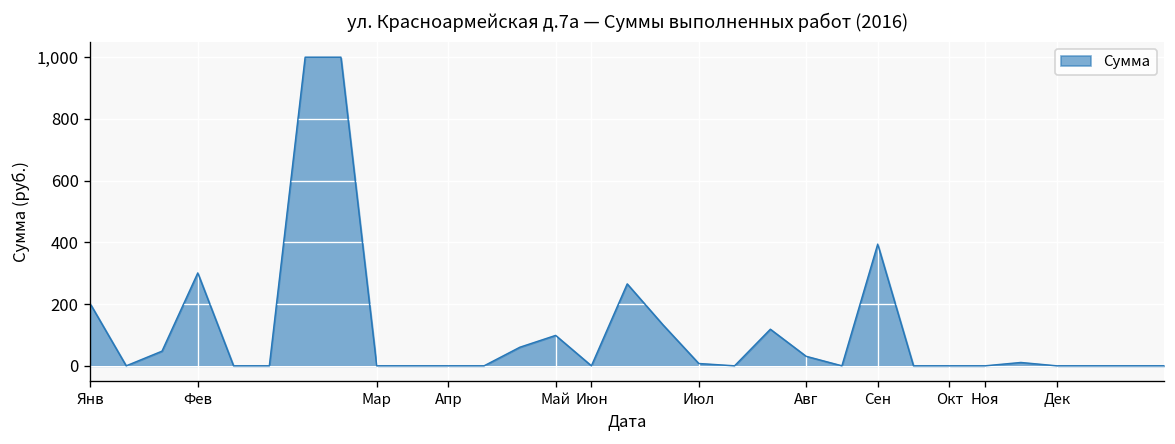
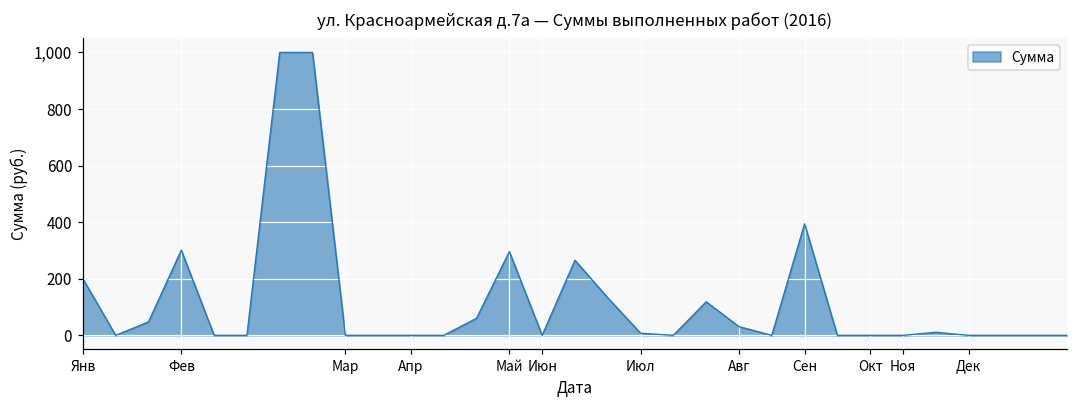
  {
    "Янв": 200,
    "Фев": 300,
    "Мар": 0,
    "Апр": 0,
-   "Май": 100,
+   "Май": 300,
    "Июн": 0,
    "Июл": 10,
    "Авг": 30,
    "Сен": 390,
    "Окт": 0,
    "Ноя": 0,
    "Дек": 0
  }
